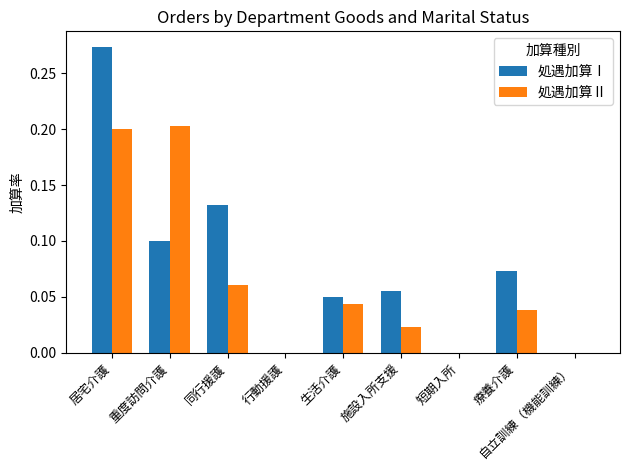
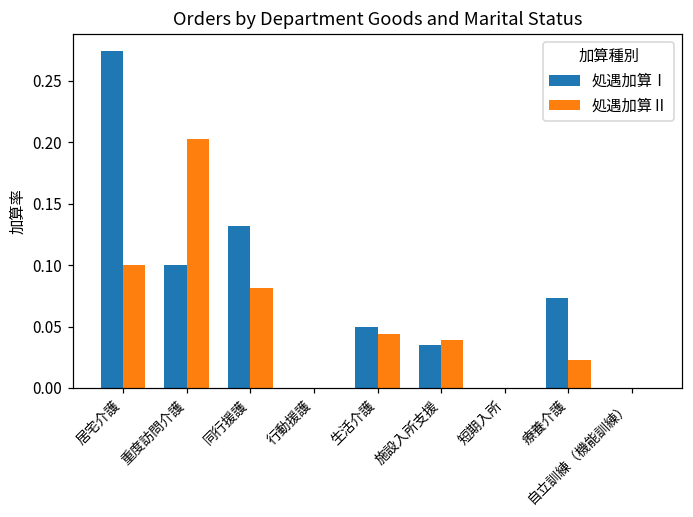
  {
    "処遇加算Ⅰ": {
      "居宅介護": 0.274,
      "重度訪問介護": 0.100,
      "同行援護": 0.132,
      "行動援護": 0.000,
      "生活介護": 0.050,
-     "施設入所支援": 0.055,
+     "施設入所支援": 0.035,
      "短期入所": 0.000,
      "療養介護": 0.073,
      "自立訓練（機能訓練）": 0.000
    },
    "処遇加算Ⅱ": {
-     "居宅介護": 0.2,
+     "居宅介護": 0.1,
      "重度訪問介護": 0.203,
-     "同行援護": 0.061,
+     "同行援護": 0.081,
      "行動援護": 0.000,
      "生活介護": 0.044,
-     "施設入所支援": 0.023,
+     "施設入所支援": 0.039,
      "短期入所": 0.000,
-     "療養介護": 0.038,
+     "療養介護": 0.023,
      "自立訓練（機能訓練）": 0.000
    }
  }
